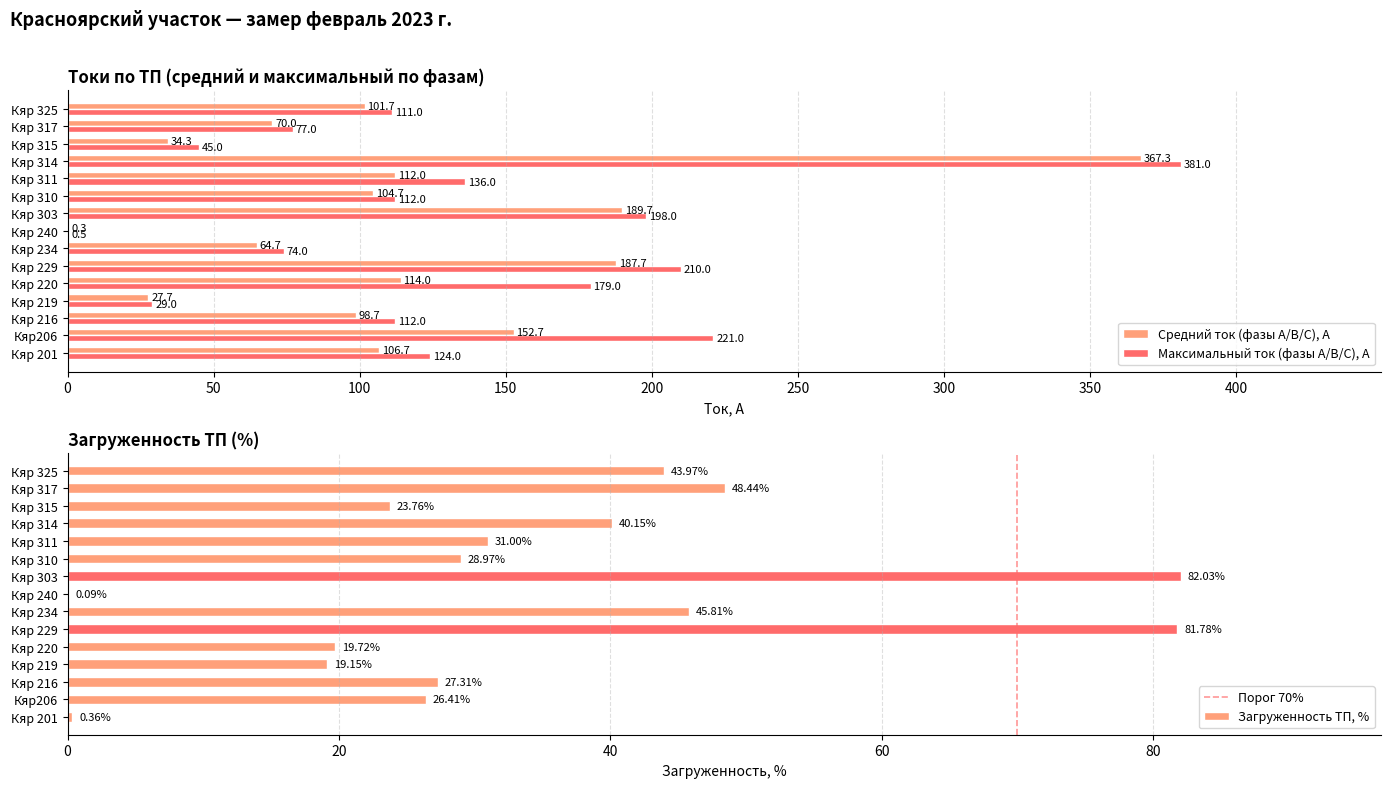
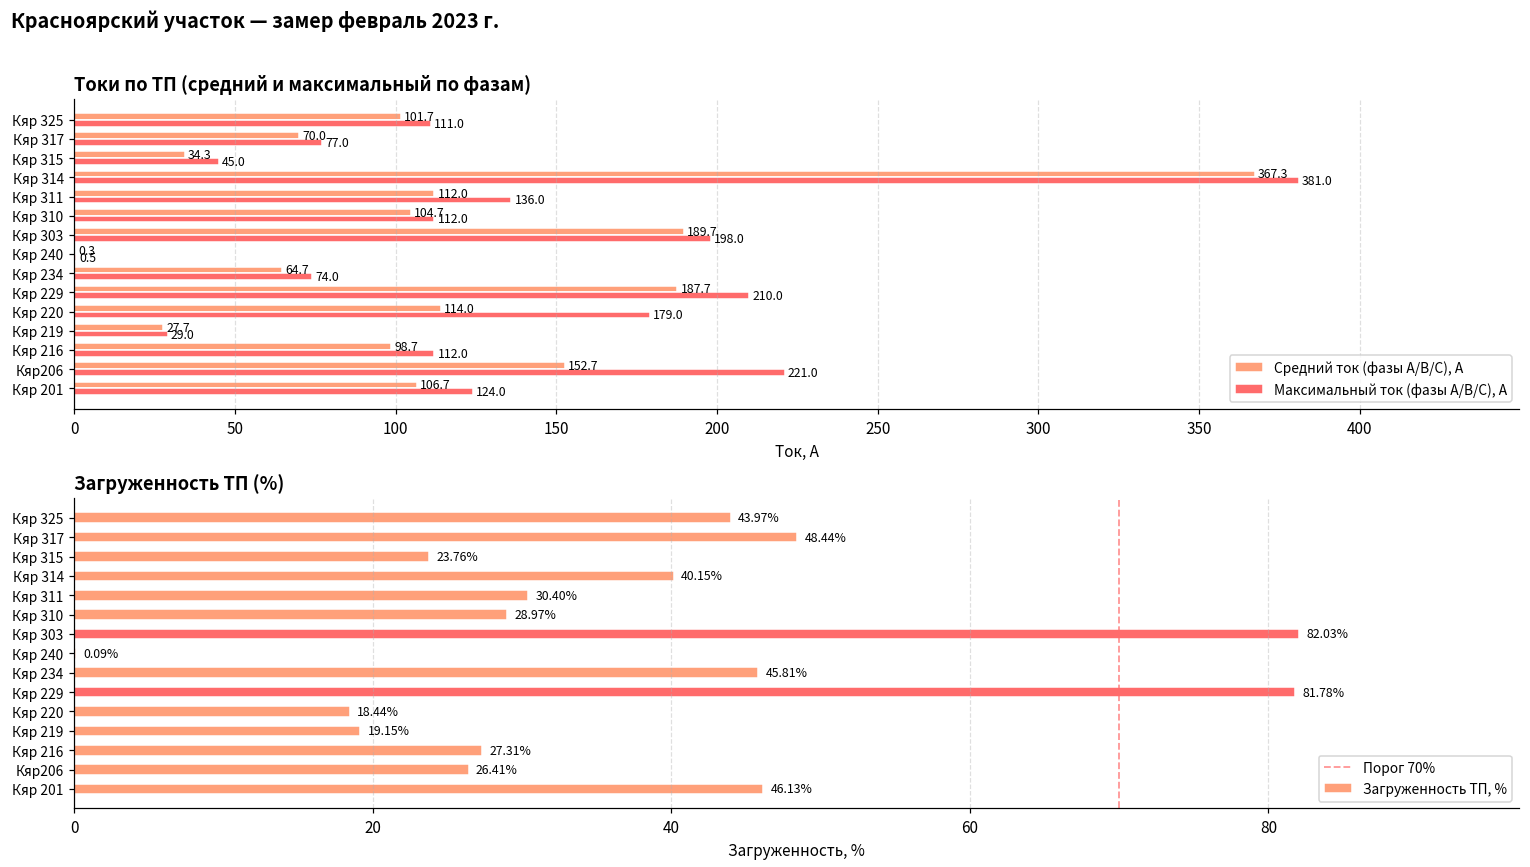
  {
    "Загруженность ТП (%)": {
      "Кяр 325": "43.97%",
      "Кяр 317": "48.44%",
      "Кяр 315": "23.76%",
      "Кяр 314": "40.15%",
-     "Кяр 311": "31.00%",
+     "Кяр 311": "30.40%",
      "Кяр 310": "28.97%",
      "Кяр 303": "82.03%",
      "Кяр 240": "0.09%",
      "Кяр 234": "45.81%",
      "Кяр 229": "81.78%",
-     "Кяр 220": "19.72%",
+     "Кяр 220": "18.44%",
      "Кяр 219": "19.15%",
      "Кяр 216": "27.31%",
      "Кяр206": "26.41%",
-     "Кяр 201": "0.36%"
+     "Кяр 201": "46.13%"
    }
  }
